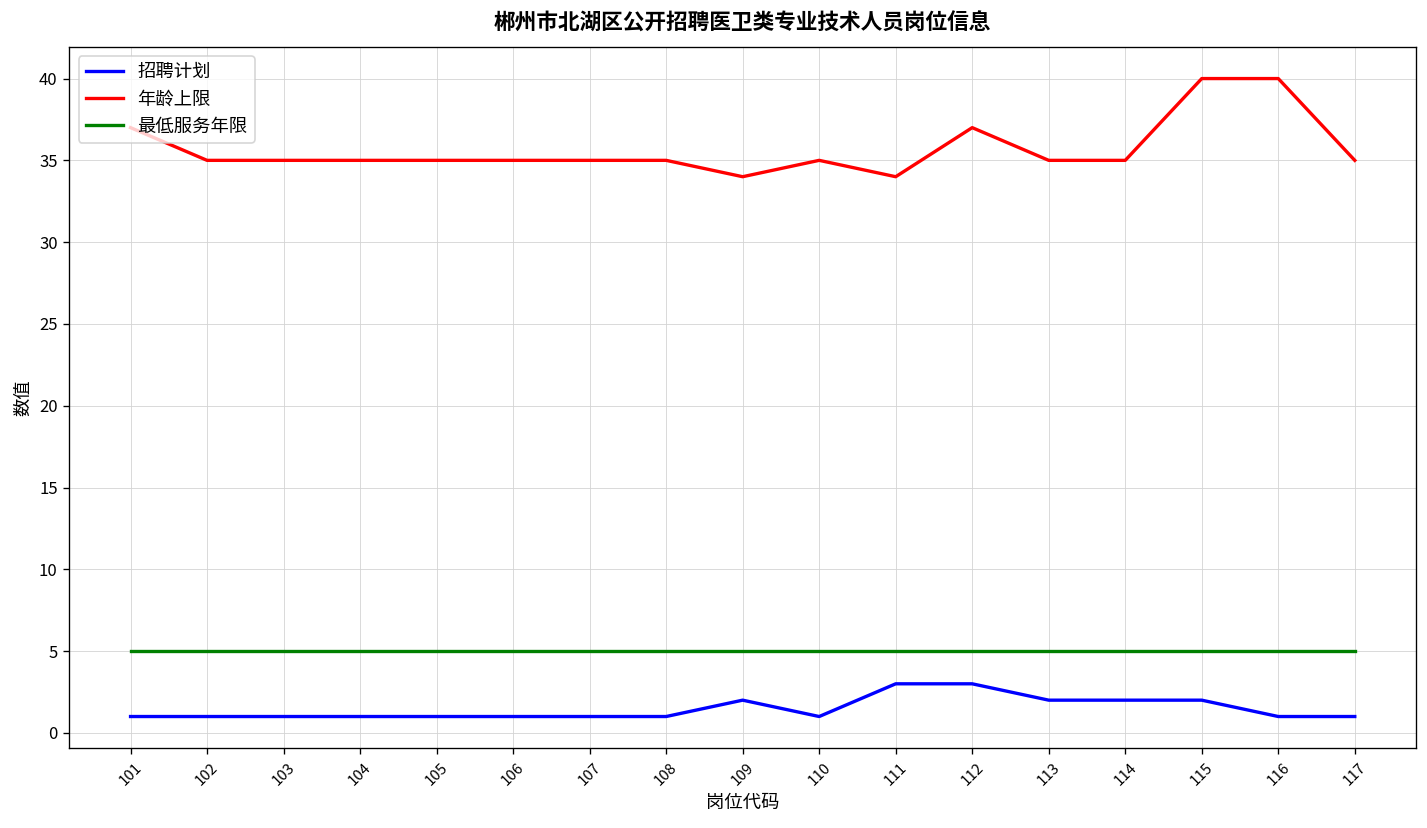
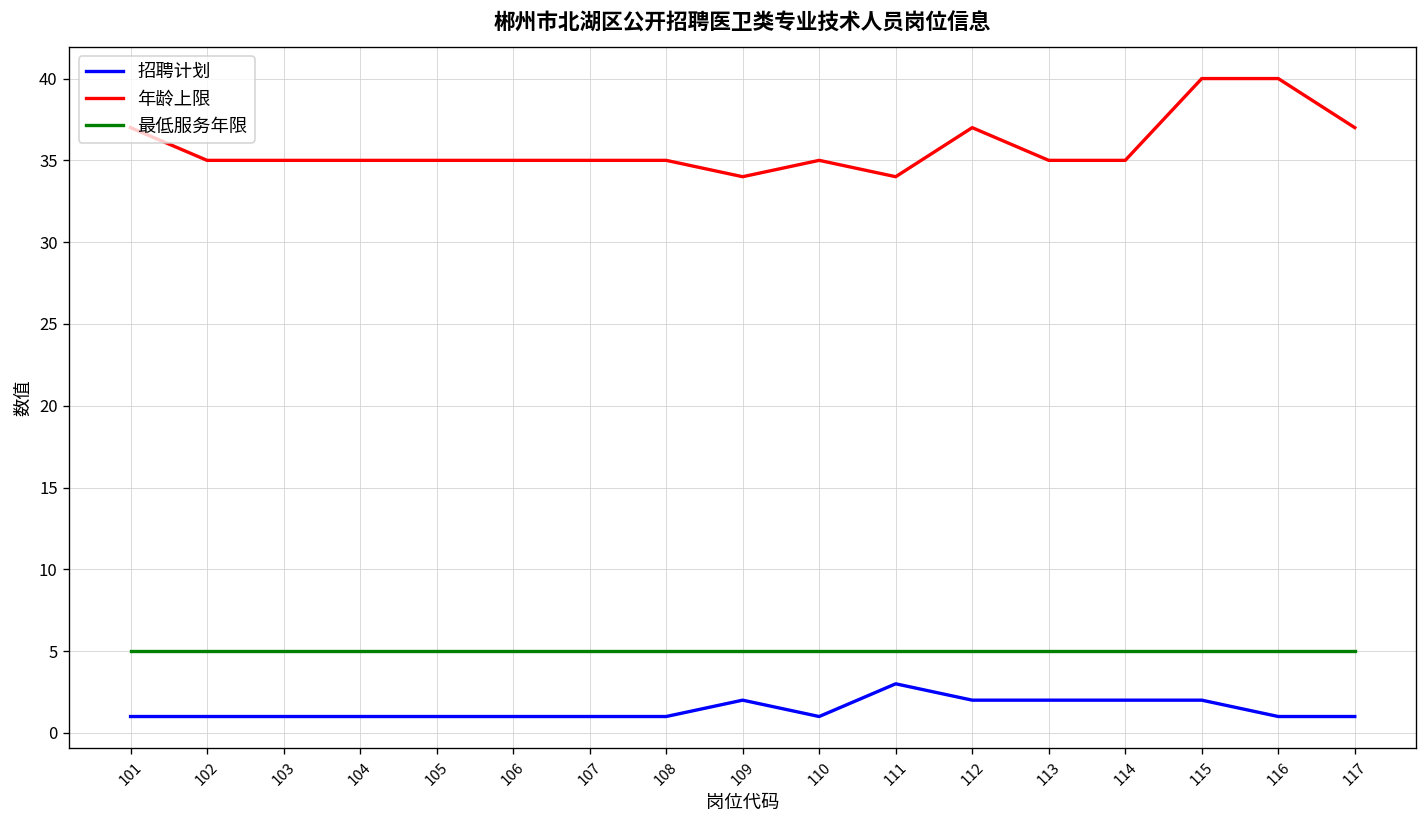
  {
    "招聘计划": {
      "101": 1,
      "102": 1,
      "103": 1,
      "104": 1,
      "105": 1,
      "106": 1,
      "107": 1,
      "108": 1,
      "109": 2,
      "110": 1,
      "111": 3,
-     "112": 3,
+     "112": 2,
      "113": 2,
      "114": 2,
      "115": 2,
      "116": 1,
      "117": 1
    },
    "年龄上限": {
      "102": 35,
      "103": 35,
      "104": 35,
      "105": 35,
      "106": 35,
      "107": 35,
      "108": 35,
      "109": 34,
      "110": 35,
      "111": 34,
      "112": 37,
      "113": 35,
      "114": 35,
      "115": 40,
      "116": 40,
-     "117": 35
+     "117": 37
    },
    "最低服务年限": {
      "101": 5,
      "102": 5,
      "103": 5,
      "104": 5,
      "105": 5,
      "106": 5,
      "107": 5,
      "108": 5,
      "109": 5,
      "110": 5,
      "111": 5,
      "112": 5,
      "113": 5,
      "114": 5,
      "115": 5,
      "116": 5,
      "117": 5
    }
  }
